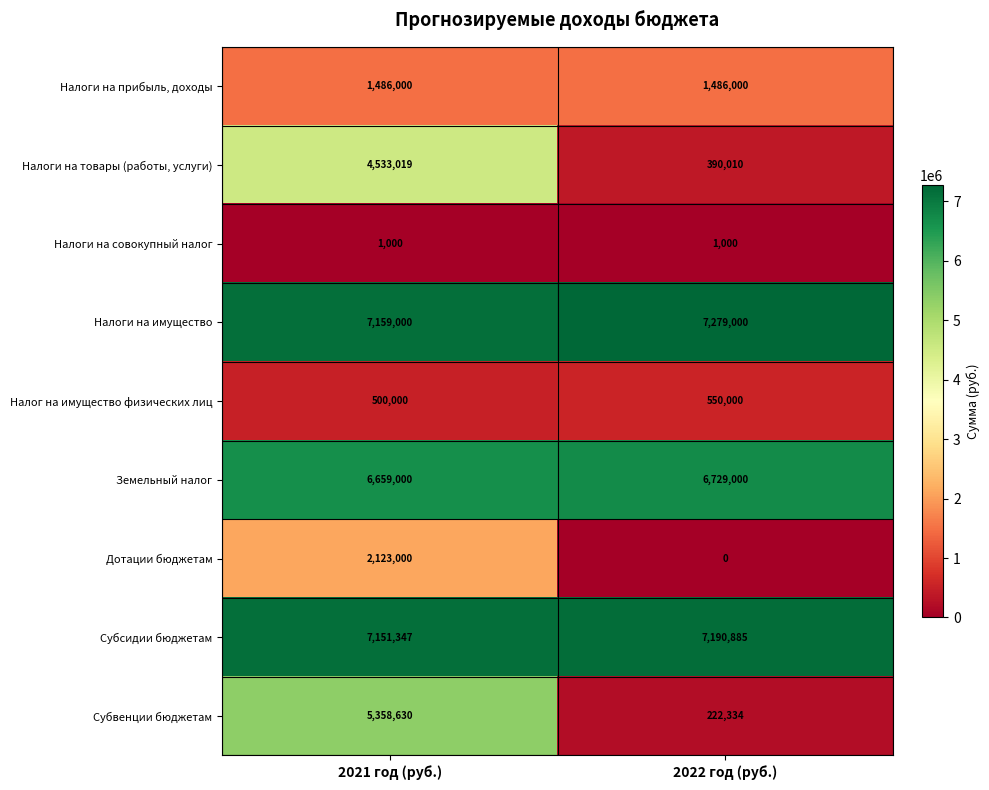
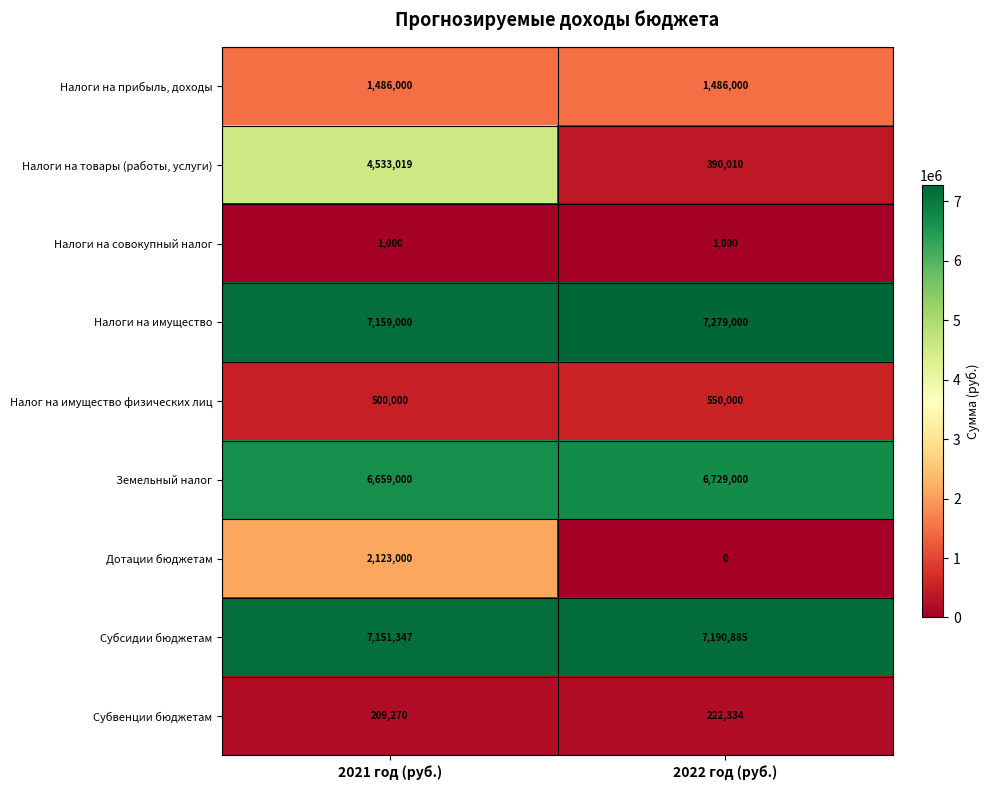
  {
    "Налоги на прибыль, доходы": {
      "2021 год (руб.)": "1,486,000",
      "2022 год (руб.)": "1,486,000"
    },
    "Налоги на товары (работы, услуги)": {
      "2021 год (руб.)": "4,533,019",
      "2022 год (руб.)": "390,010"
    },
    "Налоги на совокупный налог": {
      "2021 год (руб.)": "1,000",
      "2022 год (руб.)": "1,000"
    },
    "Налоги на имущество": {
      "2021 год (руб.)": "7,159,000",
      "2022 год (руб.)": "7,279,000"
    },
    "Налог на имущество физических лиц": {
      "2021 год (руб.)": "500,000",
      "2022 год (руб.)": "550,000"
    },
    "Земельный налог": {
      "2021 год (руб.)": "6,659,000",
      "2022 год (руб.)": "6,729,000"
    },
    "Дотации бюджетам": {
      "2021 год (руб.)": "2,123,000",
      "2022 год (руб.)": "0"
    },
    "Субсидии бюджетам": {
      "2021 год (руб.)": "7,151,347",
      "2022 год (руб.)": "7,190,885"
    },
    "Субвенции бюджетам": {
-     "2021 год (руб.)": "5,358,630",
+     "2021 год (руб.)": "209,270",
      "2022 год (руб.)": "222,334"
    }
  }
